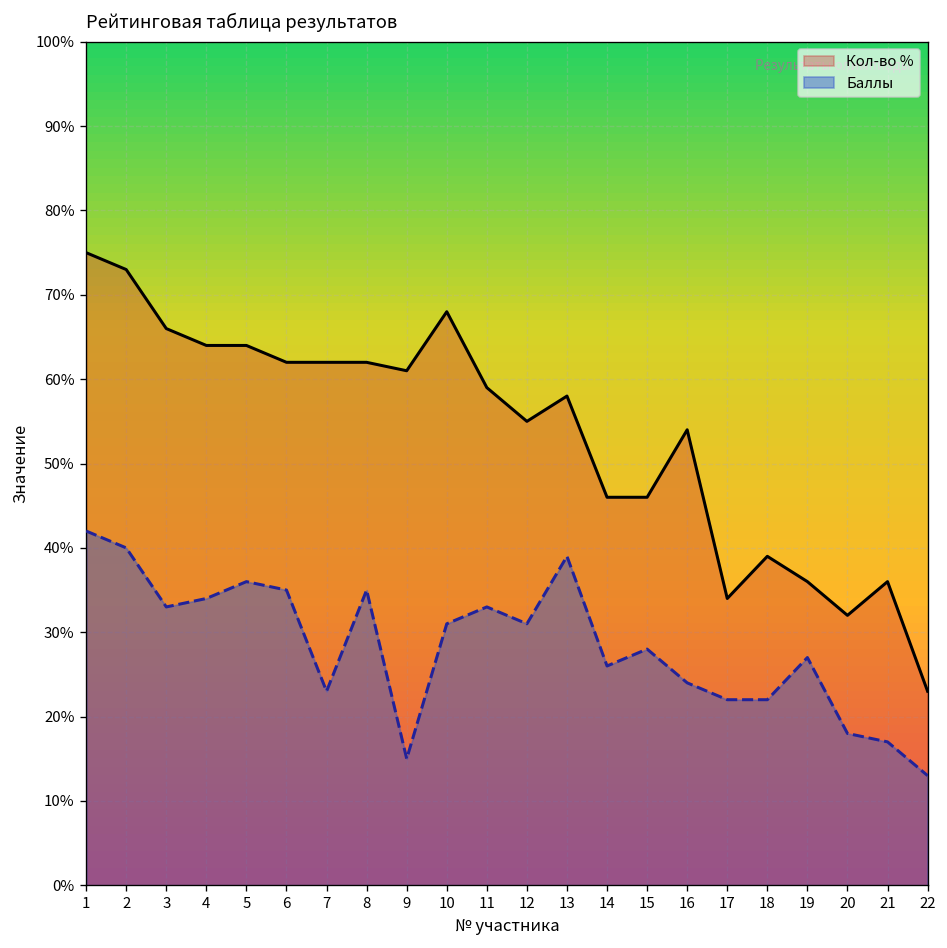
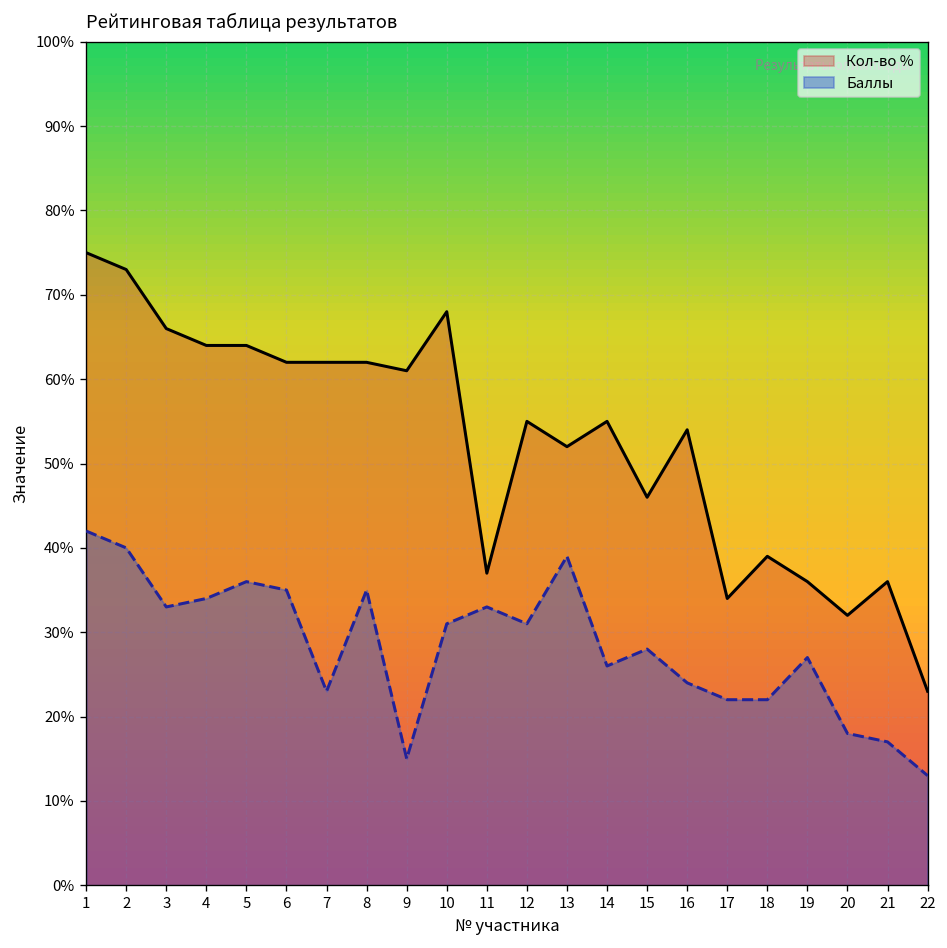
  {
    "Кол-во %": {
      "1": "75%",
      "2": "73%",
      "3": "66%",
      "4": "64%",
      "5": "64%",
      "6": "62%",
      "7": "62%",
      "8": "62%",
      "9": "61%",
      "10": "68%",
-     "11": "59%",
+     "11": "37%",
      "12": "55%",
-     "13": "58%",
-     "14": "46%",
+     "13": "52%",
+     "14": "55%",
      "15": "46%",
      "16": "54%",
      "17": "34%",
      "18": "39%",
      "19": "36%",
      "20": "32%",
      "21": "36%",
      "22": "23%"
    },
    "Баллы": {
      "1": "42%",
      "2": "40%",
      "3": "33%",
      "4": "34%",
      "5": "36%",
      "6": "35%",
      "7": "23%",
      "8": "35%",
      "9": "15%",
      "10": "31%",
      "11": "33%",
      "12": "31%",
      "13": "39%",
      "14": "26%",
      "15": "28%",
      "16": "24%",
      "17": "22%",
      "18": "22%",
      "19": "27%",
      "20": "18%",
      "21": "17%",
      "22": "13%"
    }
  }
